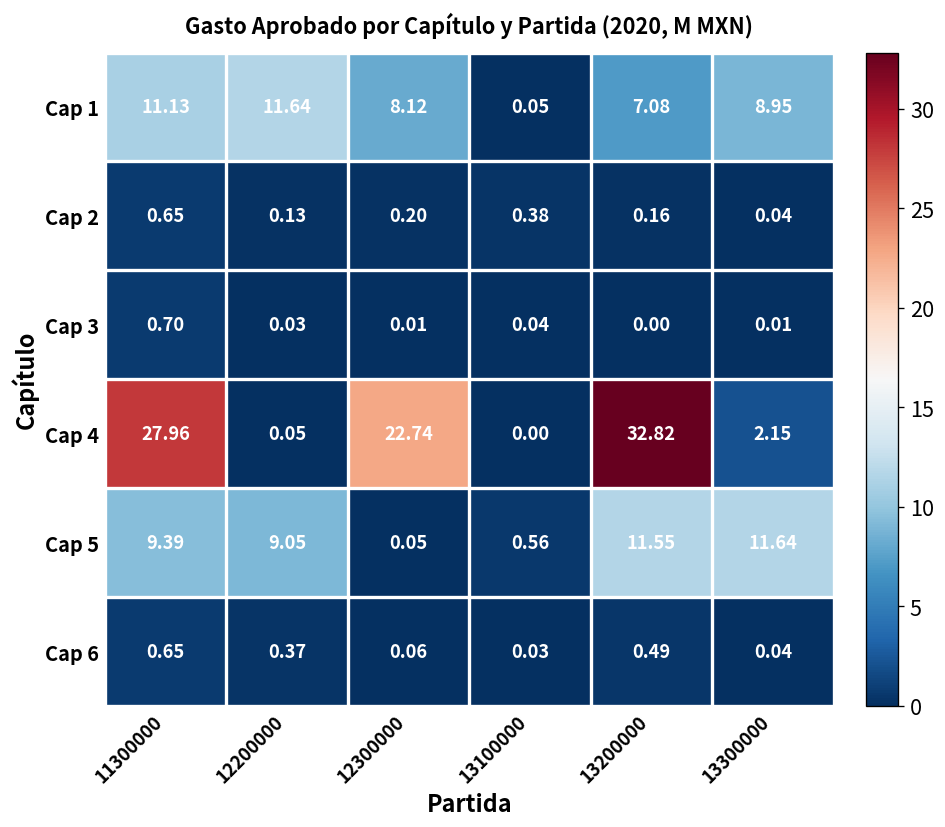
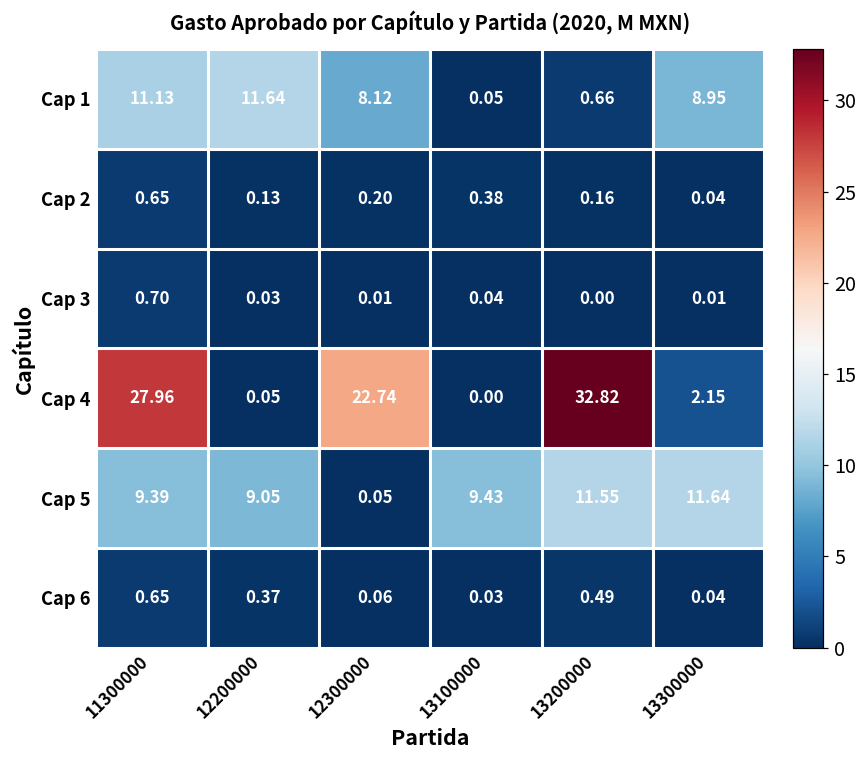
  {
    "Cap 1": {
      "11300000": 11.13,
      "12200000": 11.64,
      "12300000": 8.12,
      "13100000": 0.05,
-     "13200000": 7.08,
+     "13200000": 0.66,
      "13300000": 8.95
    },
    "Cap 2": {
      "11300000": 0.65,
      "12200000": 0.13,
      "12300000": 0.20,
      "13100000": 0.38,
      "13200000": 0.16,
      "13300000": 0.04
    },
    "Cap 3": {
      "11300000": 0.70,
      "12200000": 0.03,
      "12300000": 0.01,
      "13100000": 0.04,
      "13200000": 0.00,
      "13300000": 0.01
    },
    "Cap 4": {
      "11300000": 27.96,
      "12200000": 0.05,
      "12300000": 22.74,
      "13100000": 0.00,
      "13200000": 32.82,
      "13300000": 2.15
    },
    "Cap 5": {
      "11300000": 9.39,
      "12200000": 9.05,
      "12300000": 0.05,
-     "13100000": 0.56,
+     "13100000": 9.43,
      "13200000": 11.55,
      "13300000": 11.64
    },
    "Cap 6": {
      "11300000": 0.65,
      "12200000": 0.37,
      "12300000": 0.06,
      "13100000": 0.03,
      "13200000": 0.49,
      "13300000": 0.04
    }
  }
